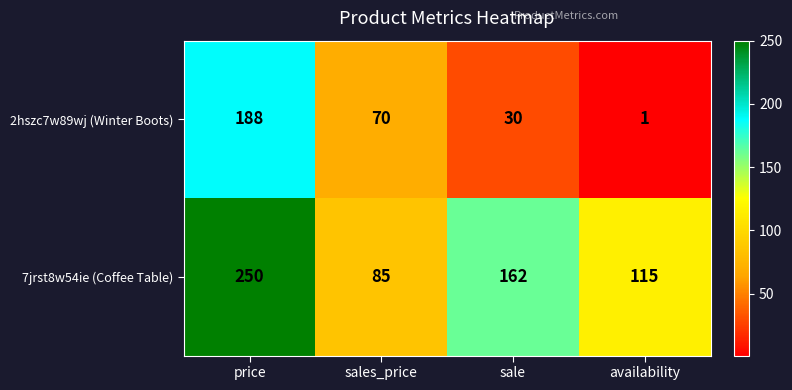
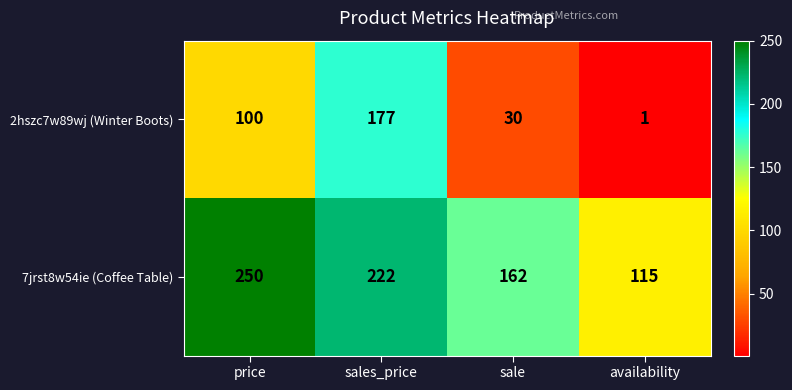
  {
    "2hszc7w89wj (Winter Boots)": {
-     "price": 188,
-     "sales_price": 70,
+     "price": 100,
+     "sales_price": 177,
      "sale": 30,
      "availability": 1
    },
    "7jrst8w54ie (Coffee Table)": {
      "price": 250,
-     "sales_price": 85,
+     "sales_price": 222,
      "sale": 162,
      "availability": 115
    }
  }
